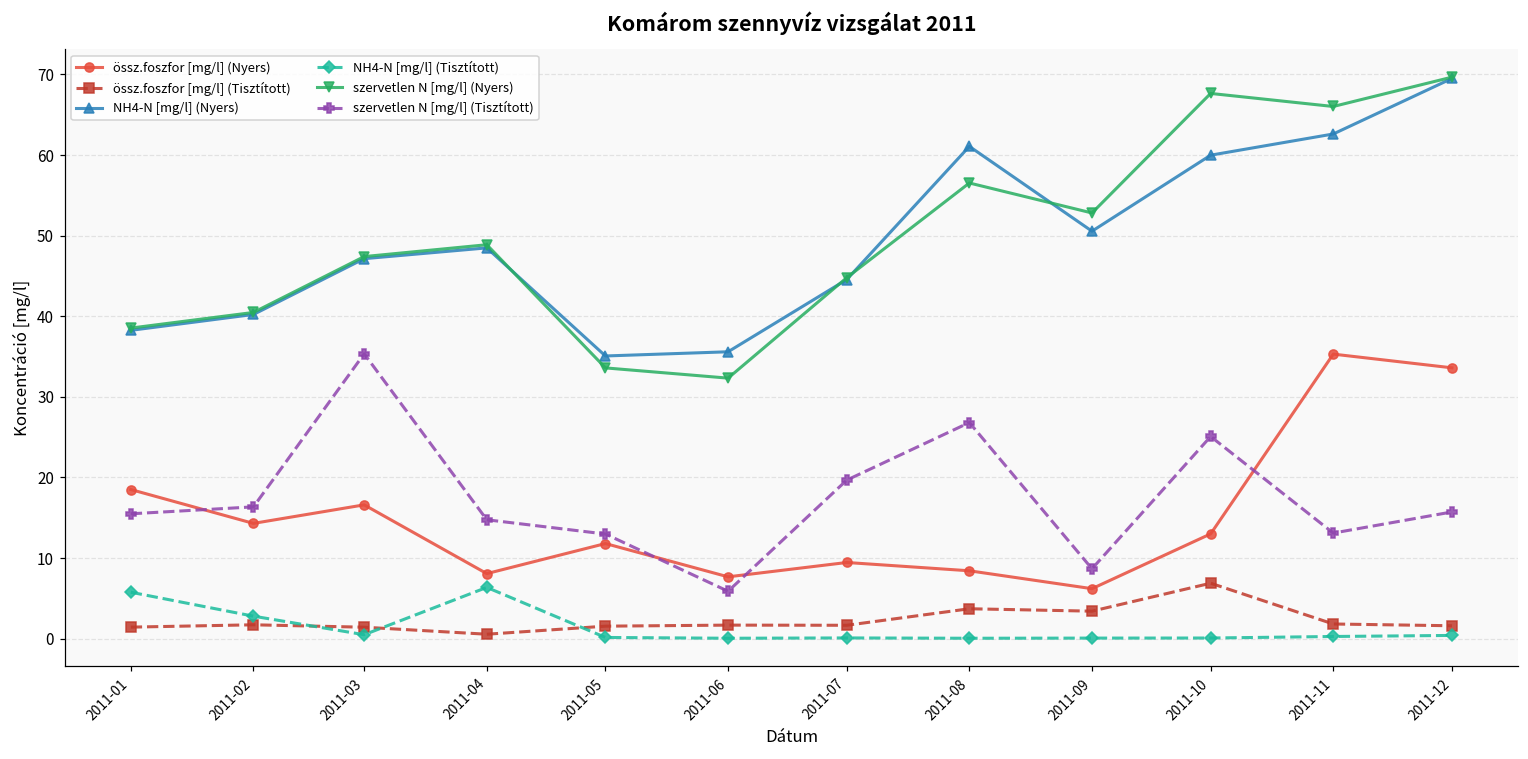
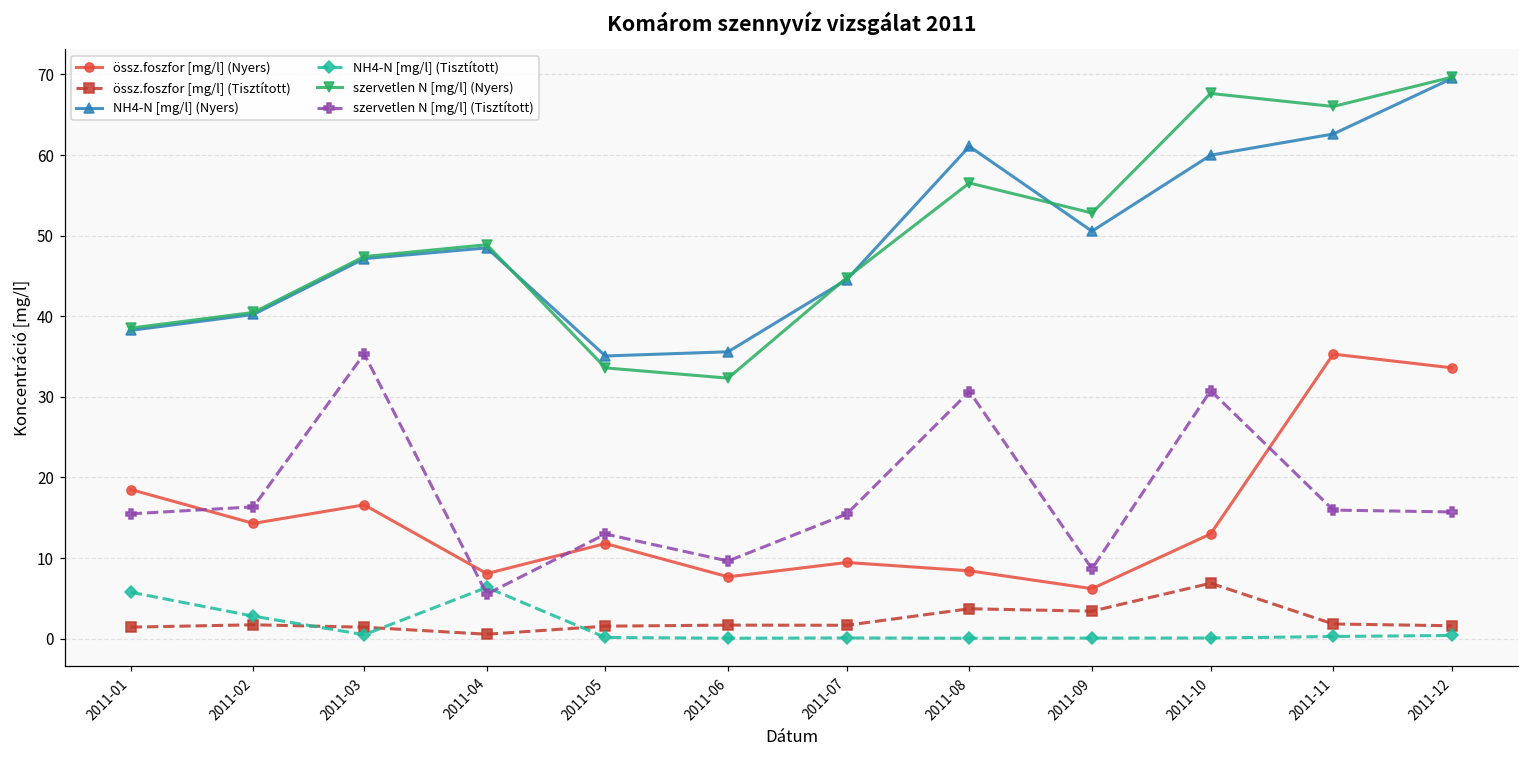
  {
    "NH4-N [mg/l] (Nyers)": {
      "2011-04": 48,
      "2011-05": 35,
      "2011-06": 36,
      "2011-08": 61,
      "2011-09": 51,
      "2011-10": 60,
      "2011-11": 63
    },
    "NH4-N [mg/l] (Tisztított)": {
      "2011-01": 6,
      "2011-02": 3,
      "2011-03": 0,
      "2011-04": 6,
      "2011-05": 0,
      "2011-06": 0,
      "2011-07": 0,
      "2011-08": 0,
      "2011-09": 0,
      "2011-10": 0,
      "2011-11": 0,
      "2011-12": 0
    },
    "szervetlen N [mg/l] (Nyers)": {
      "2011-04": 49,
      "2011-05": 34,
      "2011-06": 32,
      "2011-08": 57,
      "2011-09": 53,
      "2011-10": 68,
      "2011-11": 66
    },
    "szervetlen N [mg/l] (Tisztított)": {
      "2011-01": 15,
      "2011-02": 16,
      "2011-03": 35,
-     "2011-04": 15,
+     "2011-04": 6,
      "2011-05": 13,
-     "2011-06": 6,
-     "2011-07": 20,
-     "2011-08": 27,
+     "2011-06": 10,
+     "2011-07": 15,
+     "2011-08": 31,
      "2011-09": 9,
-     "2011-10": 25,
-     "2011-11": 13,
+     "2011-10": 31,
+     "2011-11": 16,
      "2011-12": 16
    }
  }
